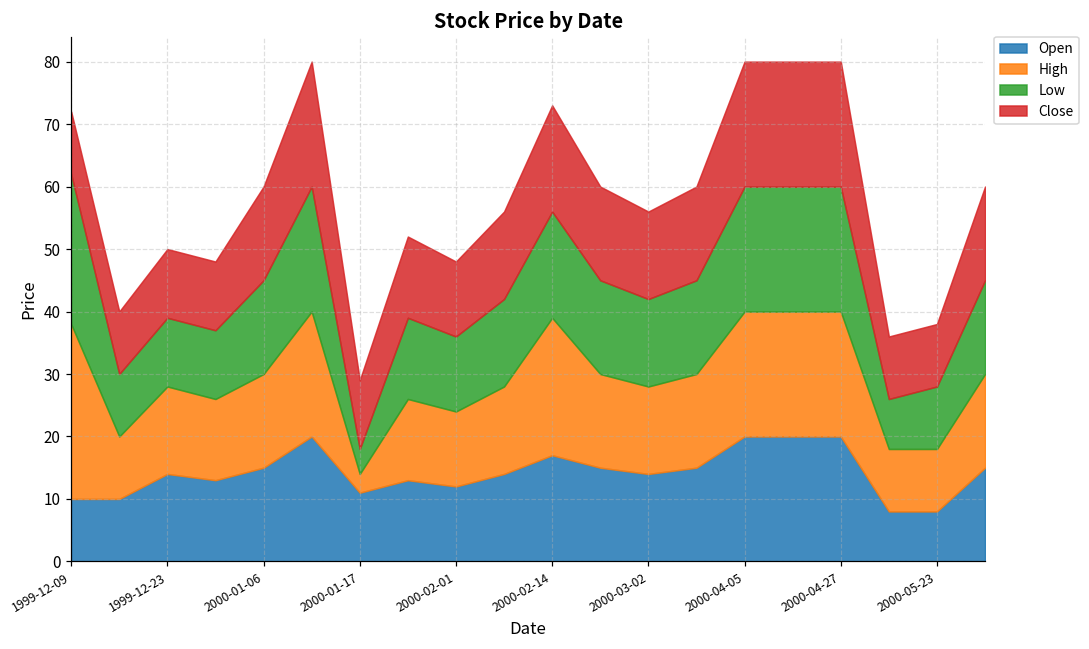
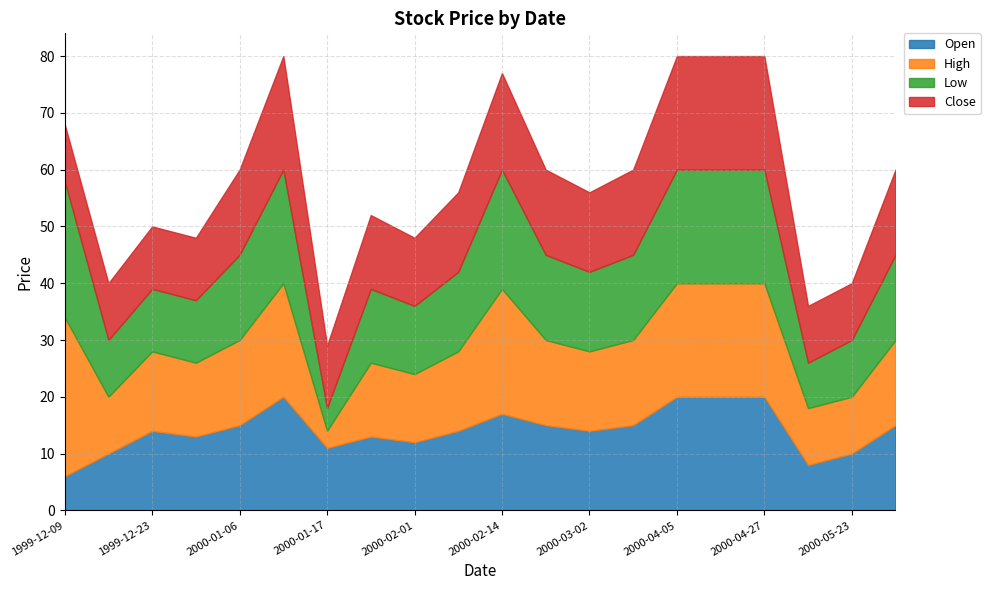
  {
    "Open": {
-     "1999-12-09": 10,
+     "1999-12-09": 6,
      "1999-12-23": 14,
      "2000-01-06": 15,
      "2000-01-17": 11,
      "2000-02-01": 12,
      "2000-02-14": 17,
      "2000-03-02": 14,
      "2000-04-05": 20,
      "2000-04-27": 20,
-     "2000-05-23": 8
+     "2000-05-23": 10
    },
    "High": {
      "1999-12-09": 28,
      "1999-12-23": 14,
      "2000-01-06": 15,
      "2000-01-17": 3,
      "2000-02-01": 12,
      "2000-02-14": 22,
      "2000-03-02": 14,
      "2000-04-05": 20,
      "2000-04-27": 20,
      "2000-05-23": 10
    },
    "Low": {
      "1999-12-09": 24,
      "1999-12-23": 11,
      "2000-01-06": 15,
      "2000-01-17": 4,
      "2000-02-01": 12,
-     "2000-02-14": 17,
+     "2000-02-14": 21,
      "2000-03-02": 14,
      "2000-04-05": 20,
      "2000-04-27": 20,
      "2000-05-23": 10
    },
    "Close": {
      "1999-12-09": 10,
      "1999-12-23": 11,
      "2000-01-06": 15,
      "2000-01-17": 11,
      "2000-02-01": 12,
      "2000-02-14": 17,
      "2000-03-02": 14,
      "2000-04-05": 20,
      "2000-04-27": 20,
      "2000-05-23": 10
    }
  }
